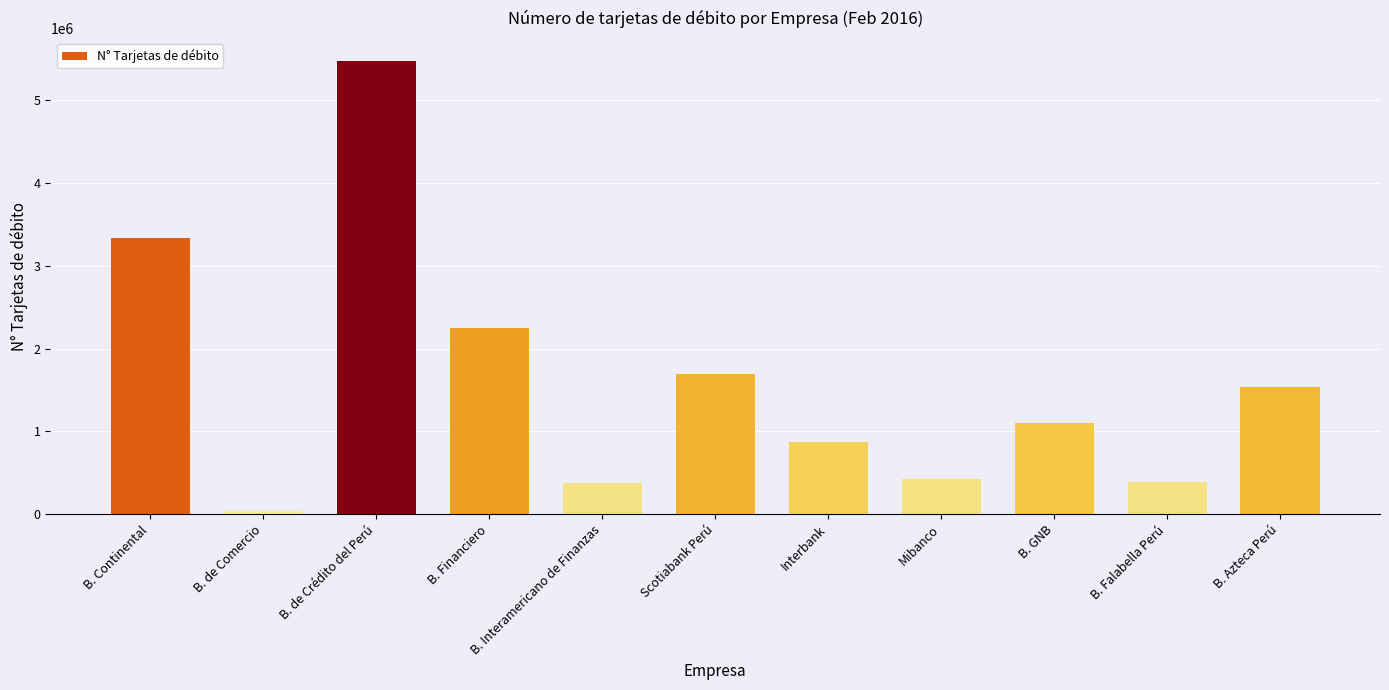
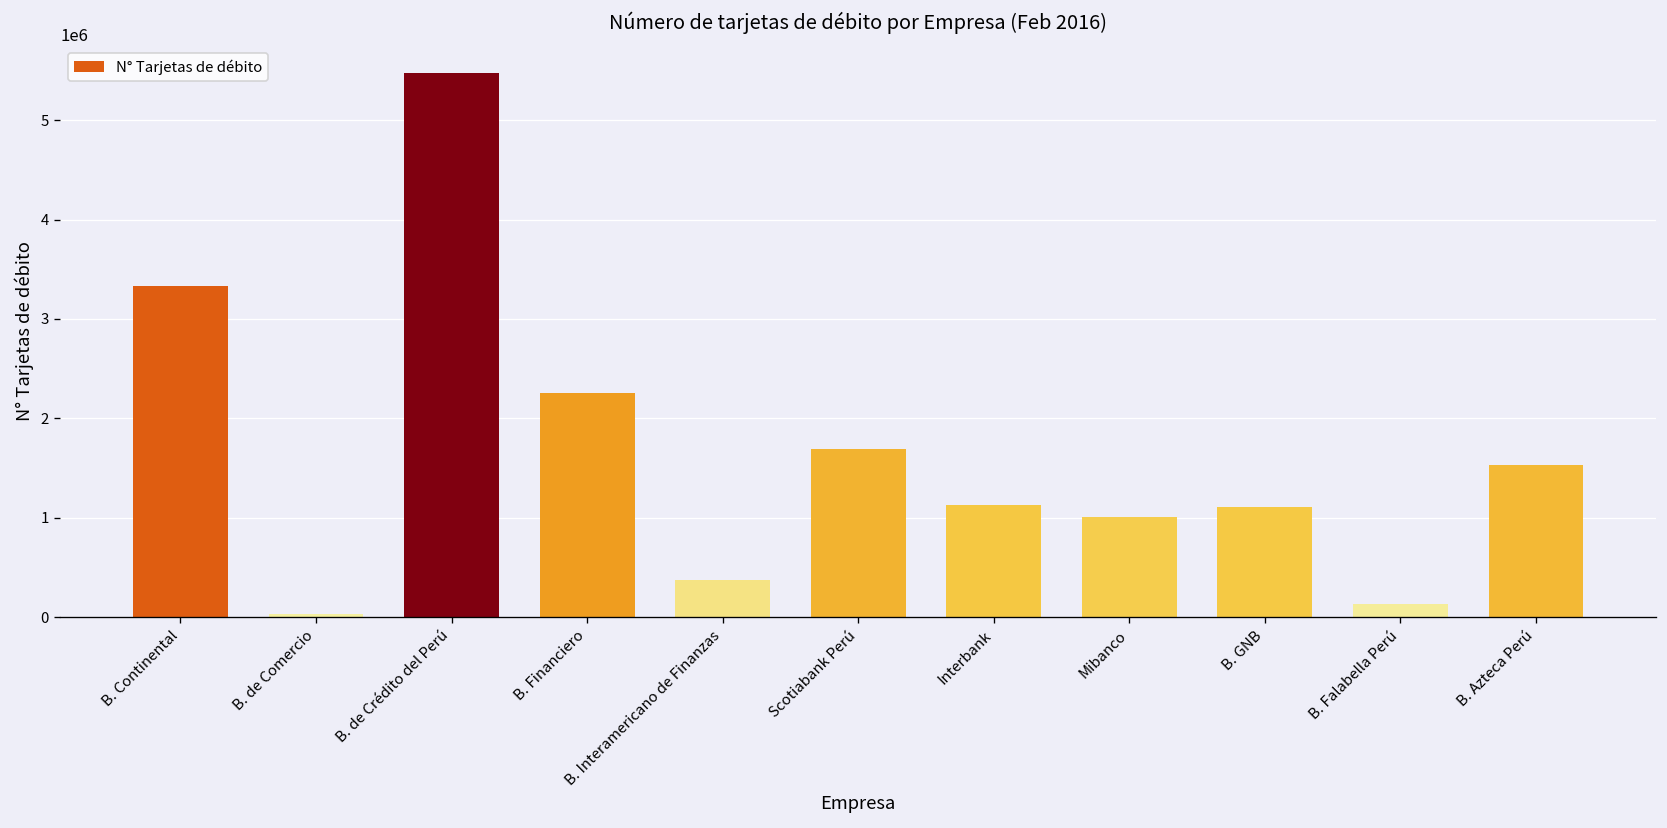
  {
    "B. Continental": 3300000,
    "B. de Comercio": 0,
    "B. de Crédito del Perú": 5500000,
    "B. Financiero": 2300000,
    "B. Interamericano de Finanzas": 400000,
    "Scotiabank Perú": 1700000,
-   "Interbank": 900000,
-   "Mibanco": 400000,
+   "Interbank": 1100000,
+   "Mibanco": 1000000,
    "B. GNB": 1100000,
-   "B. Falabella Perú": 400000,
+   "B. Falabella Perú": 100000,
    "B. Azteca Perú": 1500000
  }
